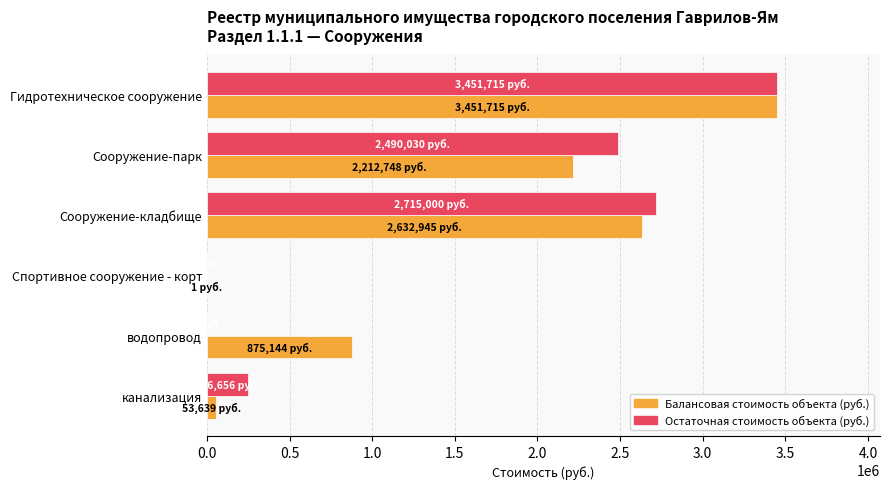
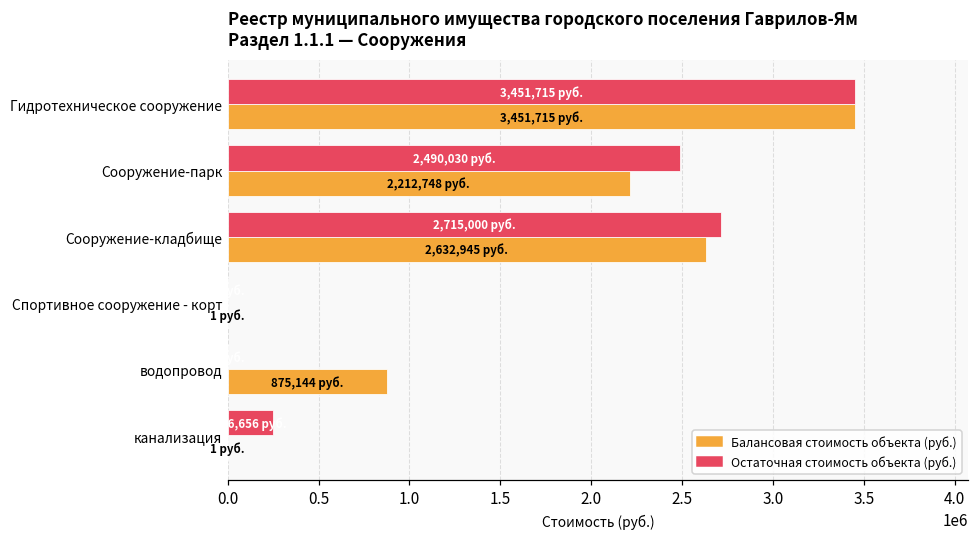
  {
    "Балансовая стоимость объекта (руб.)": {
      "Гидротехническое сооружение": "3,451,715",
      "Сооружение-парк": "2,212,748",
      "Сооружение-кладбище": "2,632,945",
      "Спортивное сооружение - корт": "1",
      "водопровод": "875,144",
-     "канализация": "53,639"
+     "канализация": "1"
    },
    "Остаточная стоимость объекта (руб.)": {
      "Гидротехническое сооружение": "3,451,715",
      "Сооружение-парк": "2,490,030",
      "Сооружение-кладбище": "2,715,000",
      "канализация": "246,656"
    }
  }
